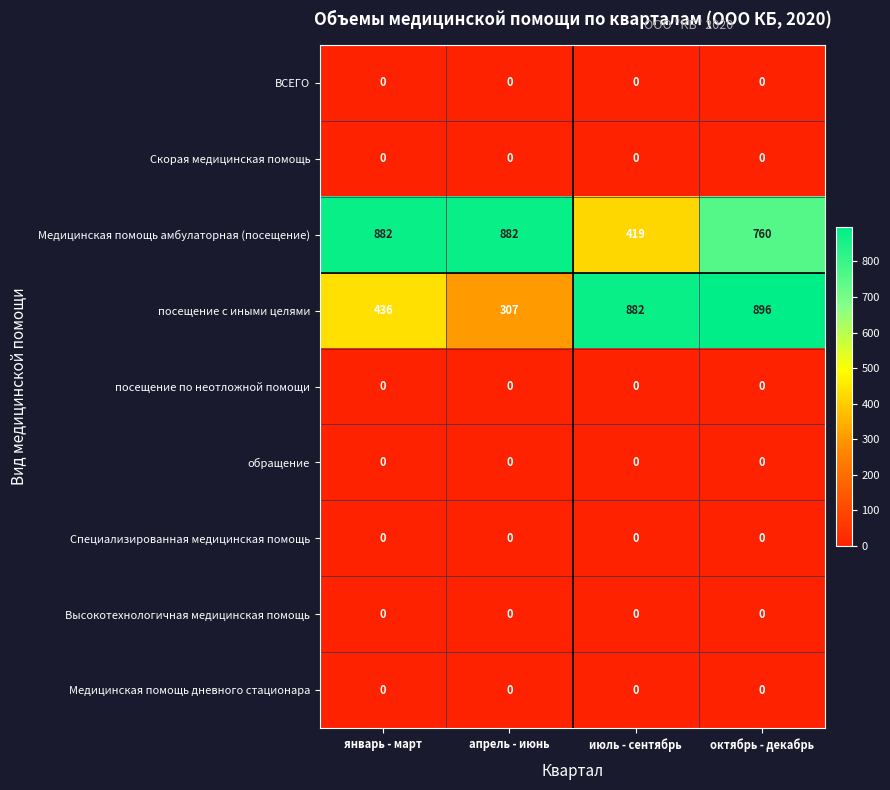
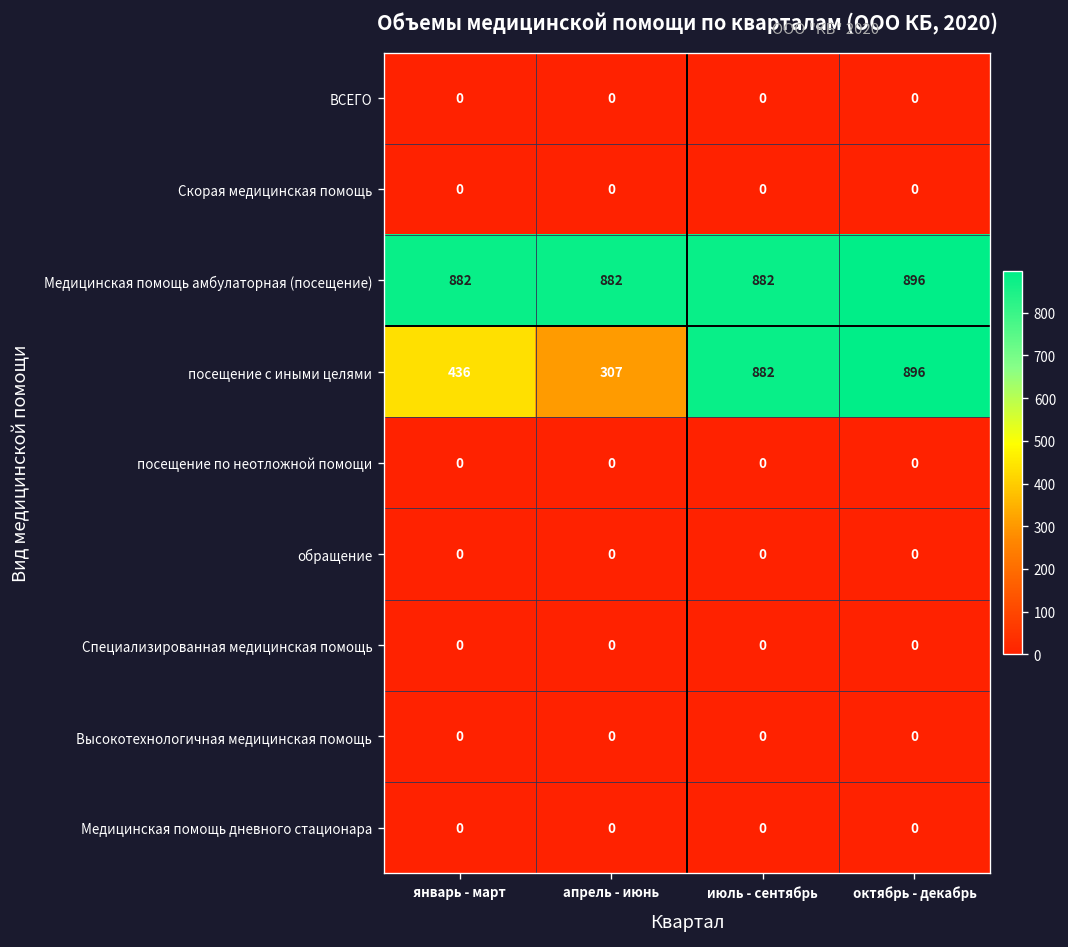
  {
    "ВСЕГО": {
      "январь - март": 0,
      "апрель - июнь": 0,
      "июль - сентябрь": 0,
      "октябрь - декабрь": 0
    },
    "Скорая медицинская помощь": {
      "январь - март": 0,
      "апрель - июнь": 0,
      "июль - сентябрь": 0,
      "октябрь - декабрь": 0
    },
    "Медицинская помощь амбулаторная (посещение)": {
      "январь - март": 882,
      "апрель - июнь": 882,
-     "июль - сентябрь": 419,
-     "октябрь - декабрь": 760
+     "июль - сентябрь": 882,
+     "октябрь - декабрь": 896
    },
    "посещение с иными целями": {
      "январь - март": 436,
      "апрель - июнь": 307,
      "июль - сентябрь": 882,
      "октябрь - декабрь": 896
    },
    "посещение по неотложной помощи": {
      "январь - март": 0,
      "апрель - июнь": 0,
      "июль - сентябрь": 0,
      "октябрь - декабрь": 0
    },
    "обращение": {
      "январь - март": 0,
      "апрель - июнь": 0,
      "июль - сентябрь": 0,
      "октябрь - декабрь": 0
    },
    "Специализированная медицинская помощь": {
      "январь - март": 0,
      "апрель - июнь": 0,
      "июль - сентябрь": 0,
      "октябрь - декабрь": 0
    },
    "Высокотехнологичная медицинская помощь": {
      "январь - март": 0,
      "апрель - июнь": 0,
      "июль - сентябрь": 0,
      "октябрь - декабрь": 0
    },
    "Медицинская помощь дневного стационара": {
      "январь - март": 0,
      "апрель - июнь": 0,
      "июль - сентябрь": 0,
      "октябрь - декабрь": 0
    }
  }
